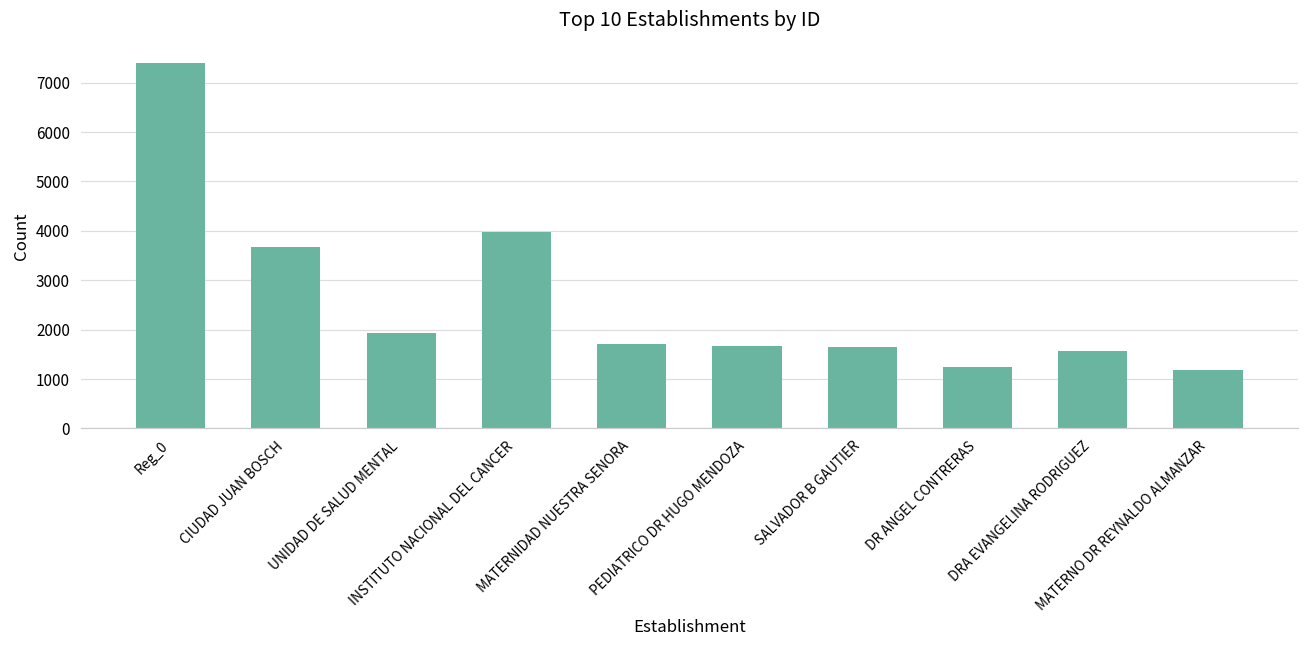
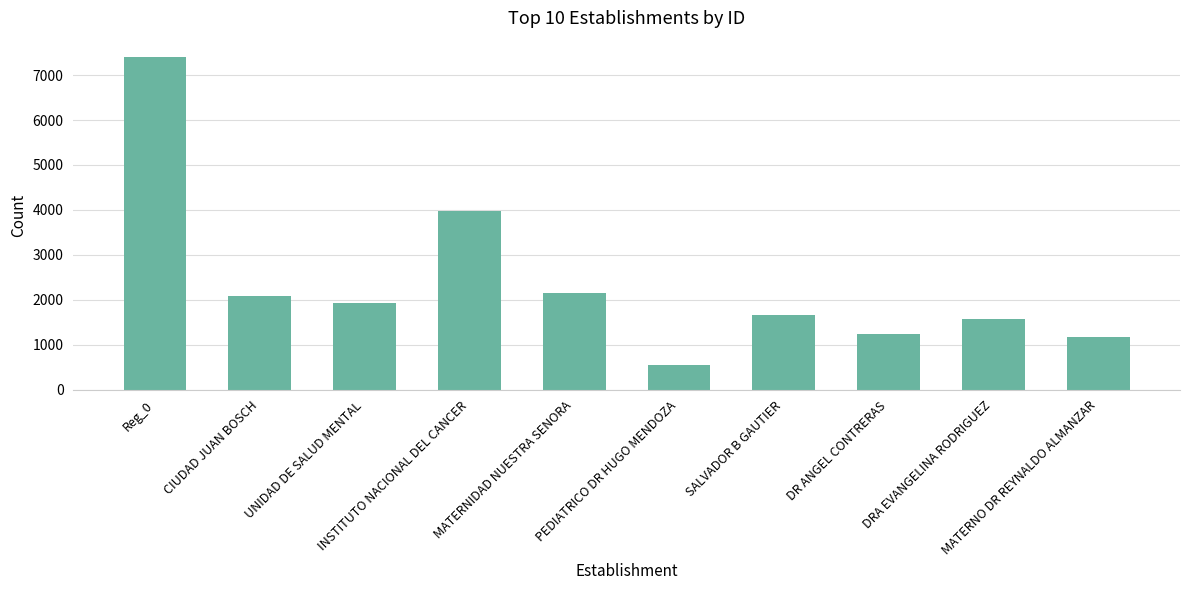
  {
    "Reg_0": 7400,
-   "CIUDAD JUAN BOSCH": 3700,
+   "CIUDAD JUAN BOSCH": 2100,
    "UNIDAD DE SALUD MENTAL": 1900,
    "INSTITUTO NACIONAL DEL CANCER": 4000,
-   "MATERNIDAD NUESTRA SENORA": 1700,
-   "PEDIATRICO DR HUGO MENDOZA": 1700,
+   "MATERNIDAD NUESTRA SENORA": 2100,
+   "PEDIATRICO DR HUGO MENDOZA": 500,
    "SALVADOR B GAUTIER": 1600,
    "DR ANGEL CONTRERAS": 1200,
    "DRA EVANGELINA RODRIGUEZ": 1600,
    "MATERNO DR REYNALDO ALMANZAR": 1200
  }
